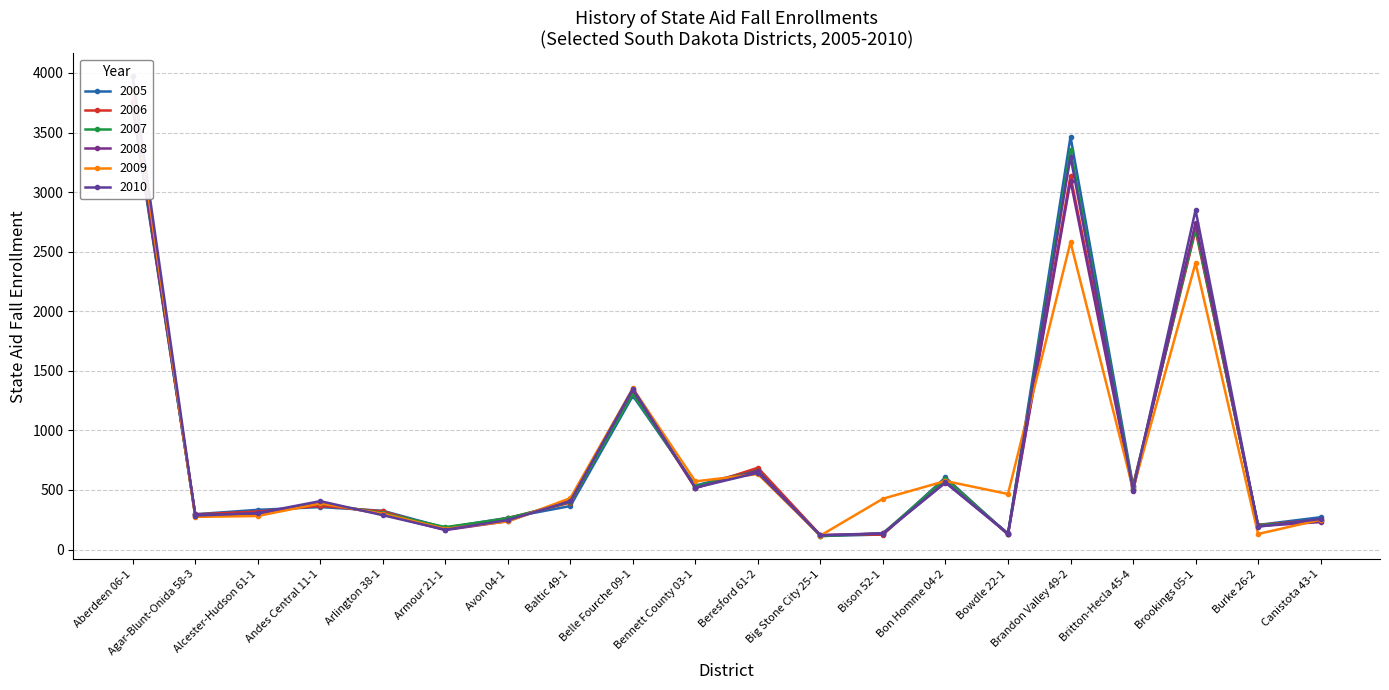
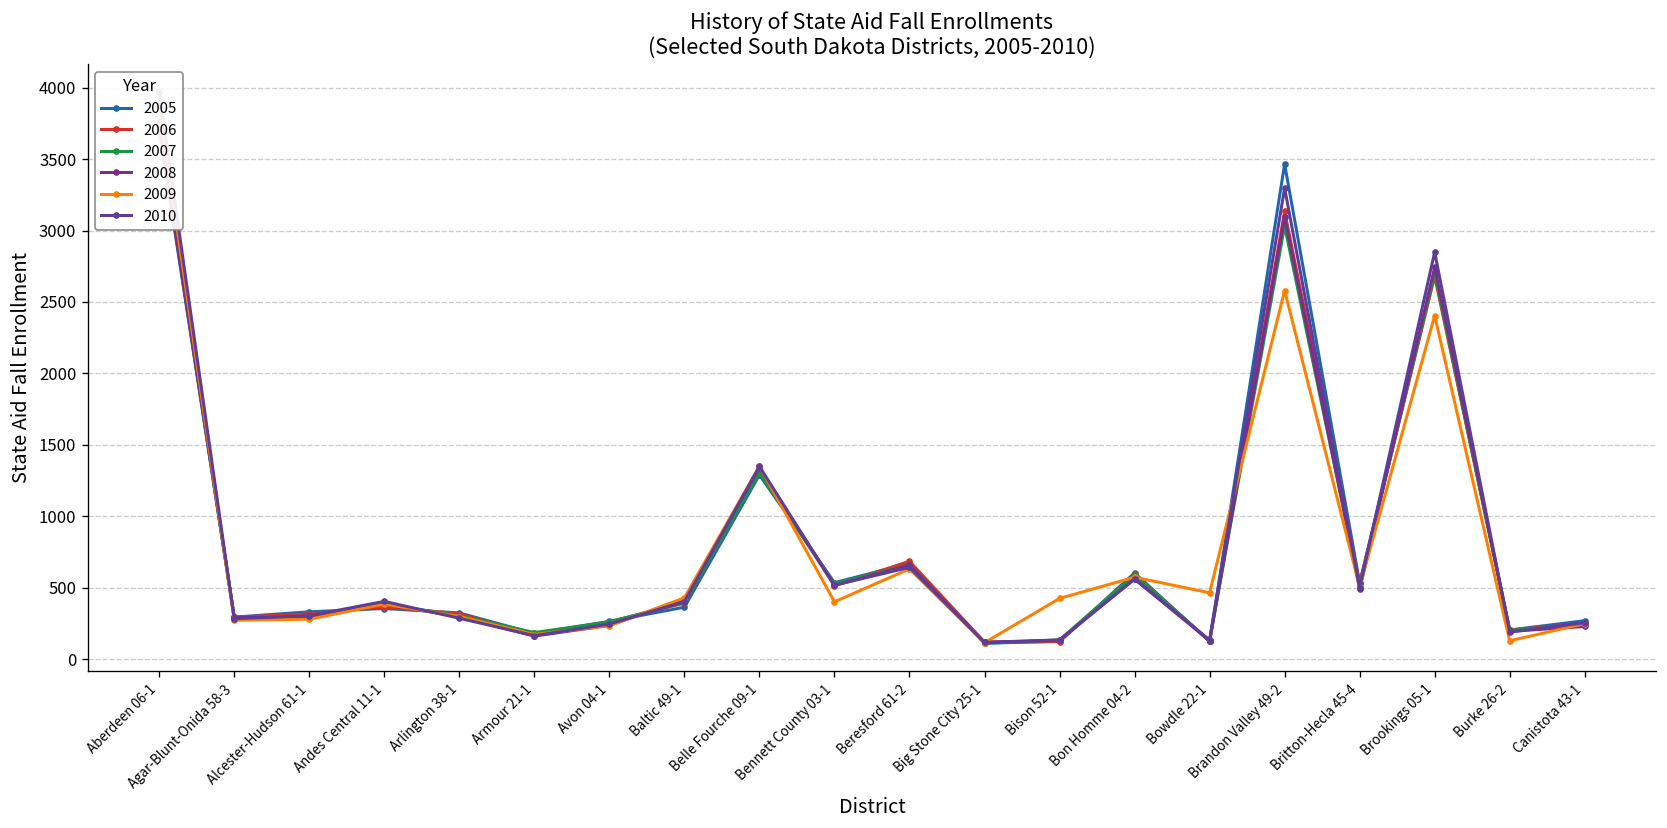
  {
    "2005": {
      "Baltic 49-1": 370,
      "Brandon Valley 49-2": 3460
    },
    "2006": {
      "Brandon Valley 49-2": 3140,
      "Brookings 05-1": 2680
    },
    "2007": {
-     "Brandon Valley 49-2": 3360
+     "Brandon Valley 49-2": 3030
    },
    "2009": {
-     "Bennett County 03-1": 570,
+     "Bennett County 03-1": 400,
      "Bison 52-1": 430,
      "Bowdle 22-1": 470,
      "Brandon Valley 49-2": 2580,
      "Brookings 05-1": 2400,
      "Burke 26-2": 130
    }
  }
